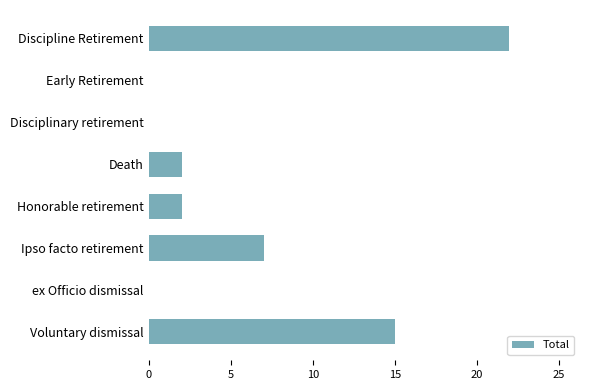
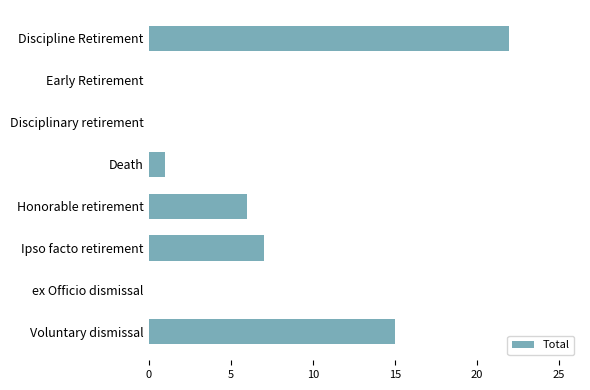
  {
    "Discipline Retirement": 22,
    "Early Retirement": 0,
    "Disciplinary retirement": 0,
-   "Death": 2,
-   "Honorable retirement": 2,
+   "Death": 1,
+   "Honorable retirement": 6,
    "Ipso facto retirement": 7,
    "ex Officio dismissal": 0,
    "Voluntary dismissal": 15
  }
